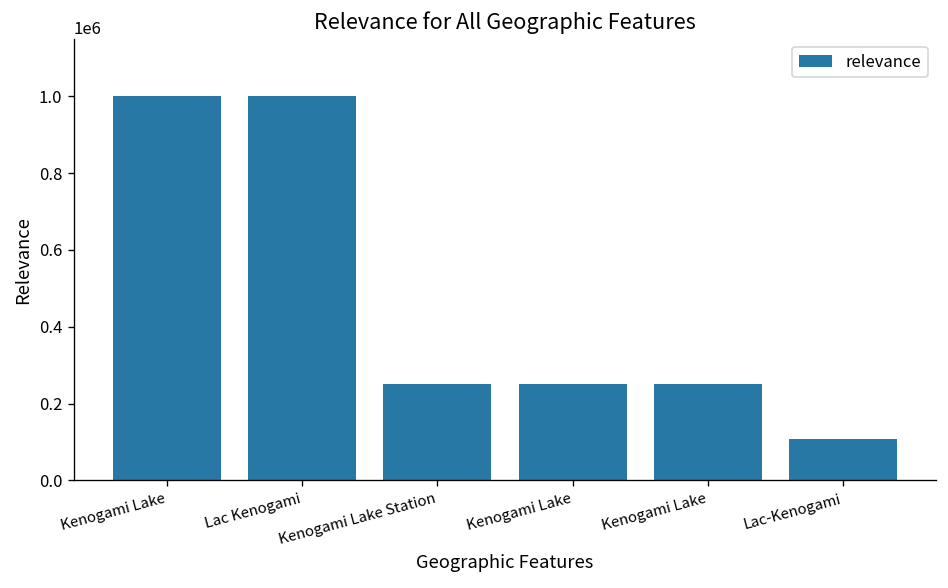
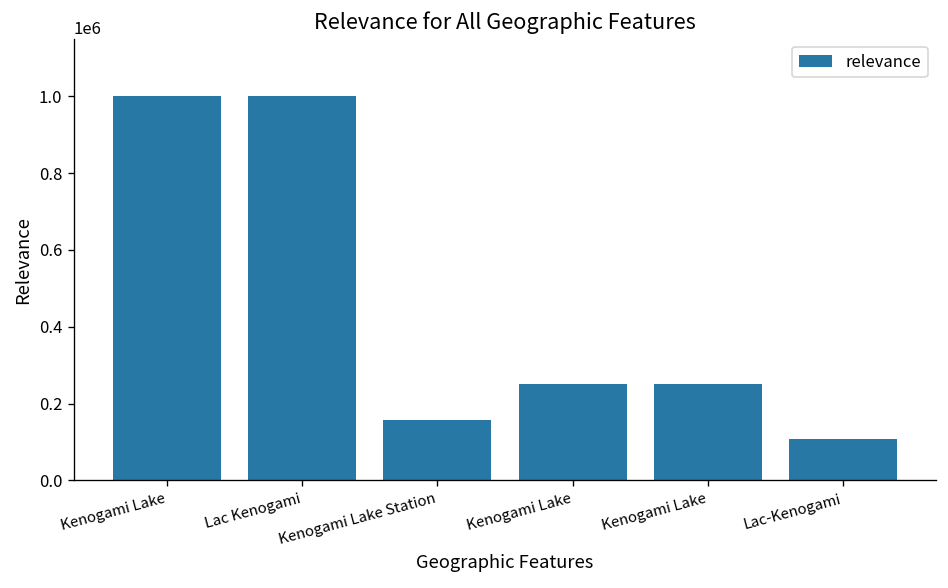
  {
    "Lac Kenogami": 1000000,
-   "Kenogami Lake Station": 250000,
+   "Kenogami Lake Station": 160000,
    "Lac-Kenogami": 110000
  }
